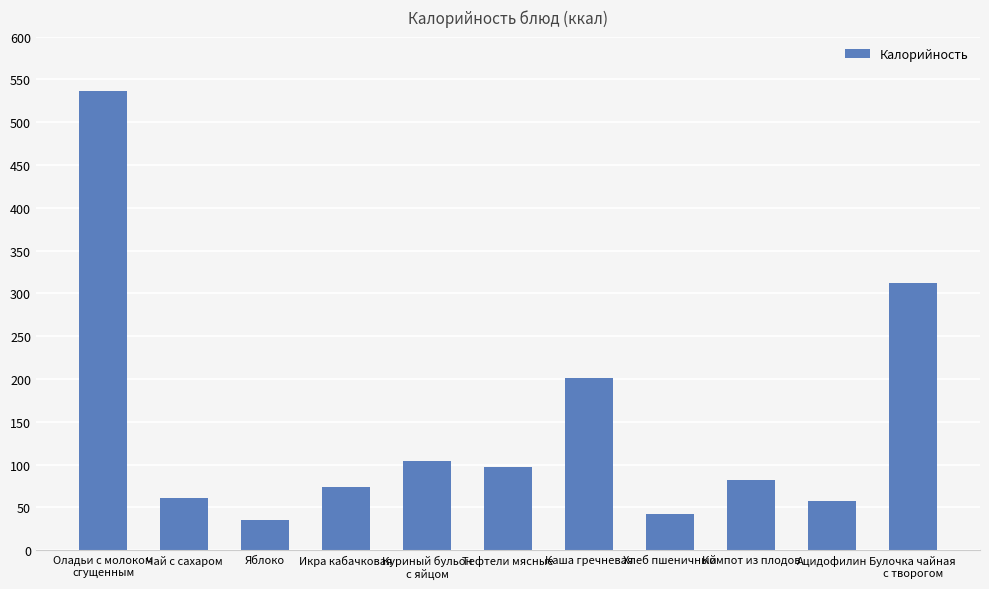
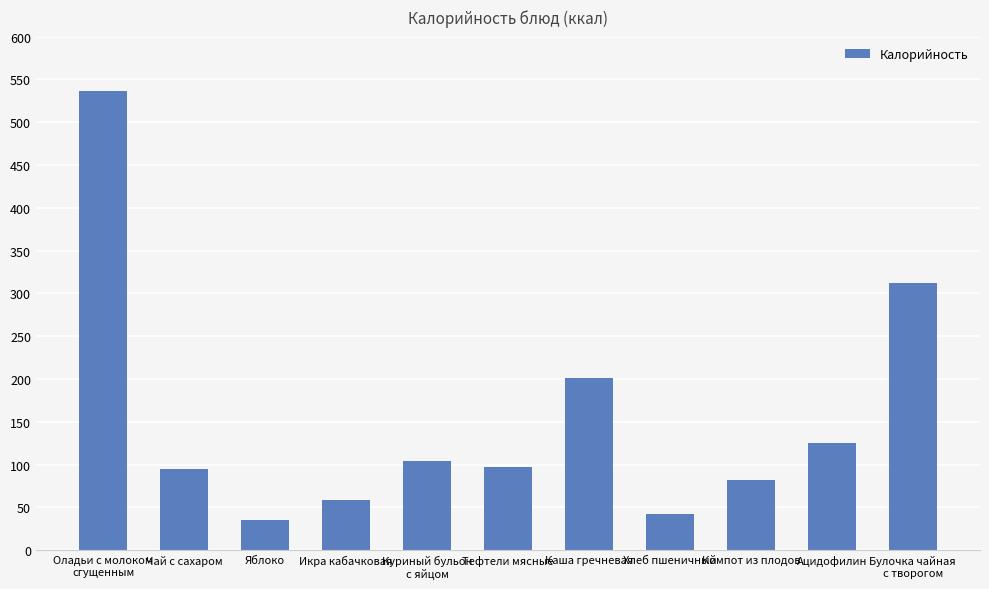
  {
    "Оладьи с молоком сгущенным": 540,
-   "Чай с сахаром": 60,
+   "Чай с сахаром": 90,
    "Яблоко": 30,
-   "Икра кабачковая": 70,
+   "Икра кабачковая": 60,
    "Куриный бульон с яйцом": 100,
    "Тефтели мясные": 100,
    "Каша гречневая": 200,
-   "Ацидофилин": 60,
+   "Ацидофилин": 130,
    "Булочка чайная с творогом": 310
  }
